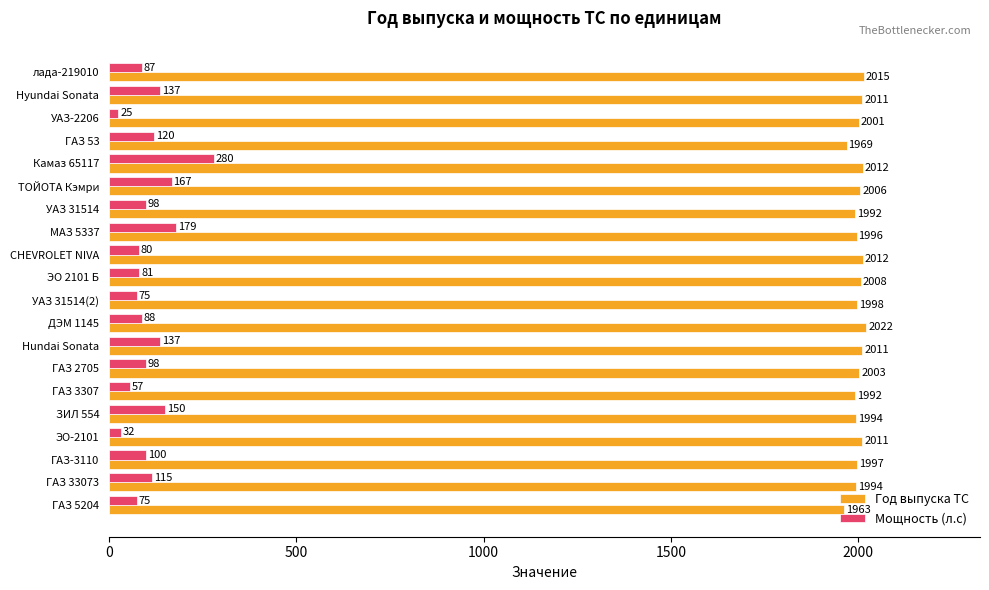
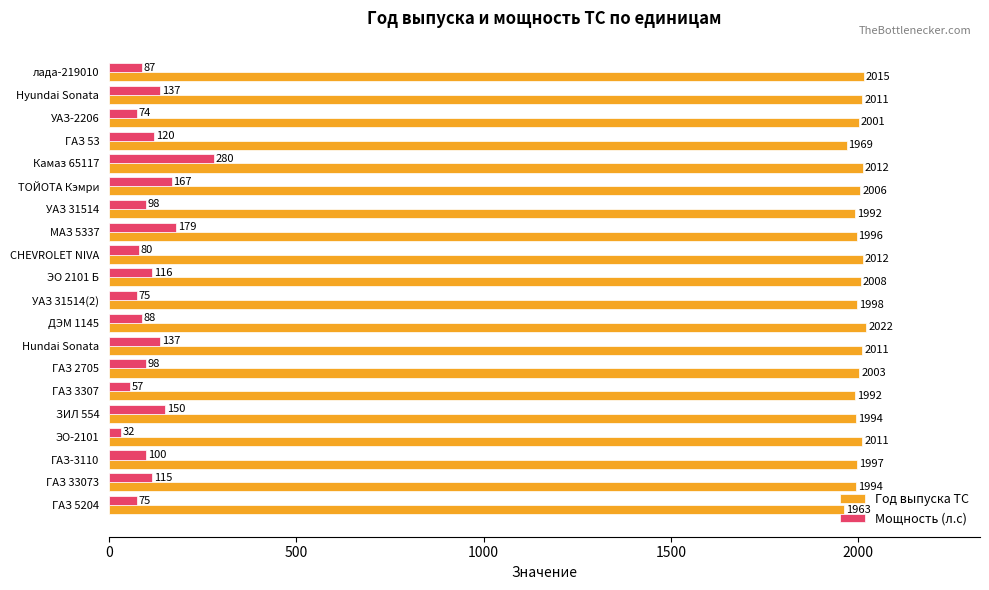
  {
    "Год выпуска ТС": {
      "лада-219010": 2015,
      "Hyundai Sonata": 2011,
      "УАЗ-2206": 2001,
      "ГАЗ 53": 1969,
      "Камаз 65117": 2012,
      "ТОЙОТА Кэмри": 2006,
      "УАЗ 31514": 1992,
      "МАЗ 5337": 1996,
      "CHEVROLET NIVA": 2012,
      "ЭО 2101 Б": 2008,
      "УАЗ 31514(2)": 1998,
      "ДЭМ 1145": 2022,
      "Hundai Sonata": 2011,
      "ГАЗ 2705": 2003,
      "ГАЗ 3307": 1992,
      "ЗИЛ 554": 1994,
      "ЭО-2101": 2011,
      "ГАЗ-3110": 1997,
      "ГАЗ 33073": 1994,
      "ГАЗ 5204": 1963
    },
    "Мощность (л.с)": {
      "лада-219010": 87,
      "Hyundai Sonata": 137,
-     "УАЗ-2206": 25,
+     "УАЗ-2206": 74,
      "ГАЗ 53": 120,
      "Камаз 65117": 280,
      "ТОЙОТА Кэмри": 167,
      "УАЗ 31514": 98,
      "МАЗ 5337": 179,
      "CHEVROLET NIVA": 80,
-     "ЭО 2101 Б": 81,
+     "ЭО 2101 Б": 116,
      "УАЗ 31514(2)": 75,
      "ДЭМ 1145": 88,
      "Hundai Sonata": 137,
      "ГАЗ 2705": 98,
      "ГАЗ 3307": 57,
      "ЗИЛ 554": 150,
      "ЭО-2101": 32,
      "ГАЗ-3110": 100,
      "ГАЗ 33073": 115,
      "ГАЗ 5204": 75
    }
  }
